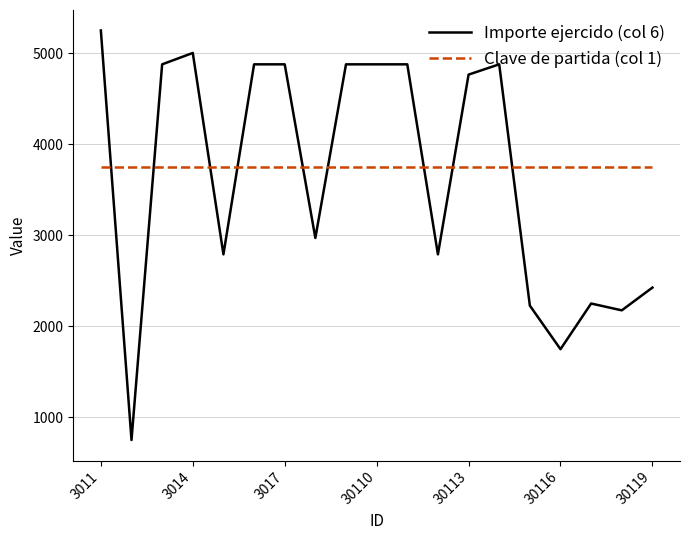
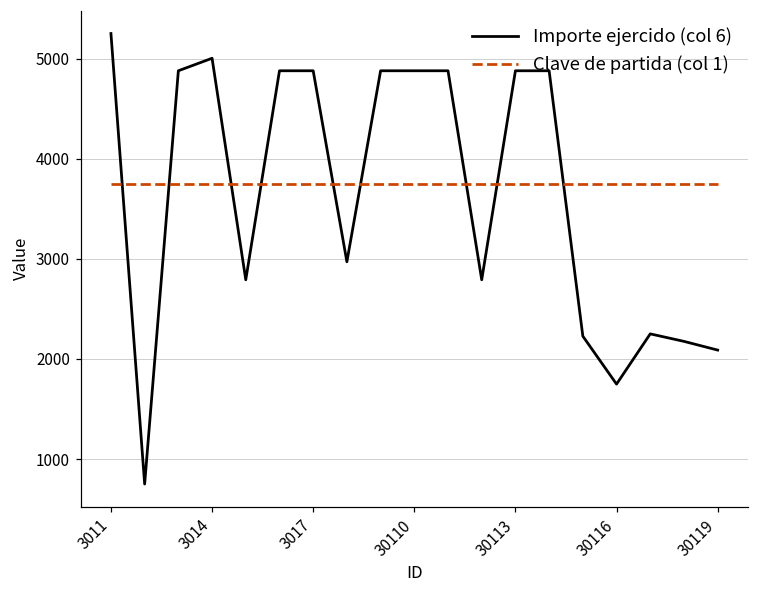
  {
    "Importe ejercido (col 6)": {
      "3011": 5300,
      "3014": 5000,
      "3017": 4900,
      "30110": 4900,
-     "30113": 4800,
+     "30113": 4900,
      "30116": 1700,
-     "30119": 2400
+     "30119": 2100
    },
    "Clave de partida (col 1)": {
      "3011": 3800,
      "3014": 3800,
      "3017": 3800,
      "30110": 3800,
      "30113": 3800,
      "30116": 3800,
      "30119": 3800
    }
  }
